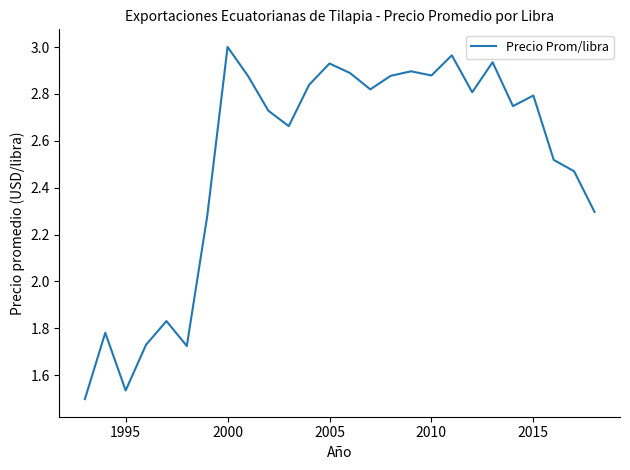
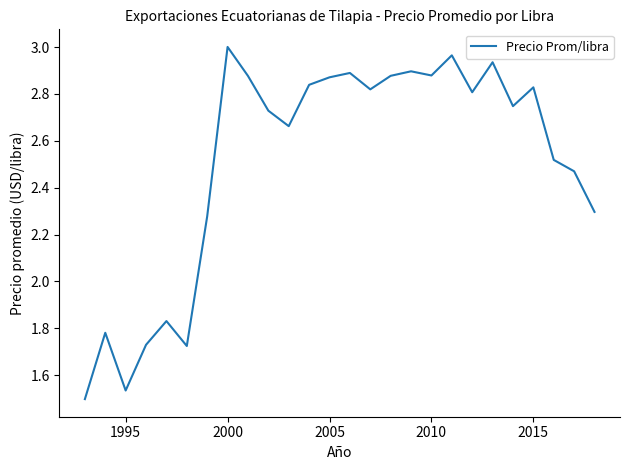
  {
    "1995": 1.53,
    "2000": 3.00,
-   "2005": 2.93,
+   "2005": 2.87,
    "2010": 2.88,
-   "2015": 2.79
+   "2015": 2.83
  }
